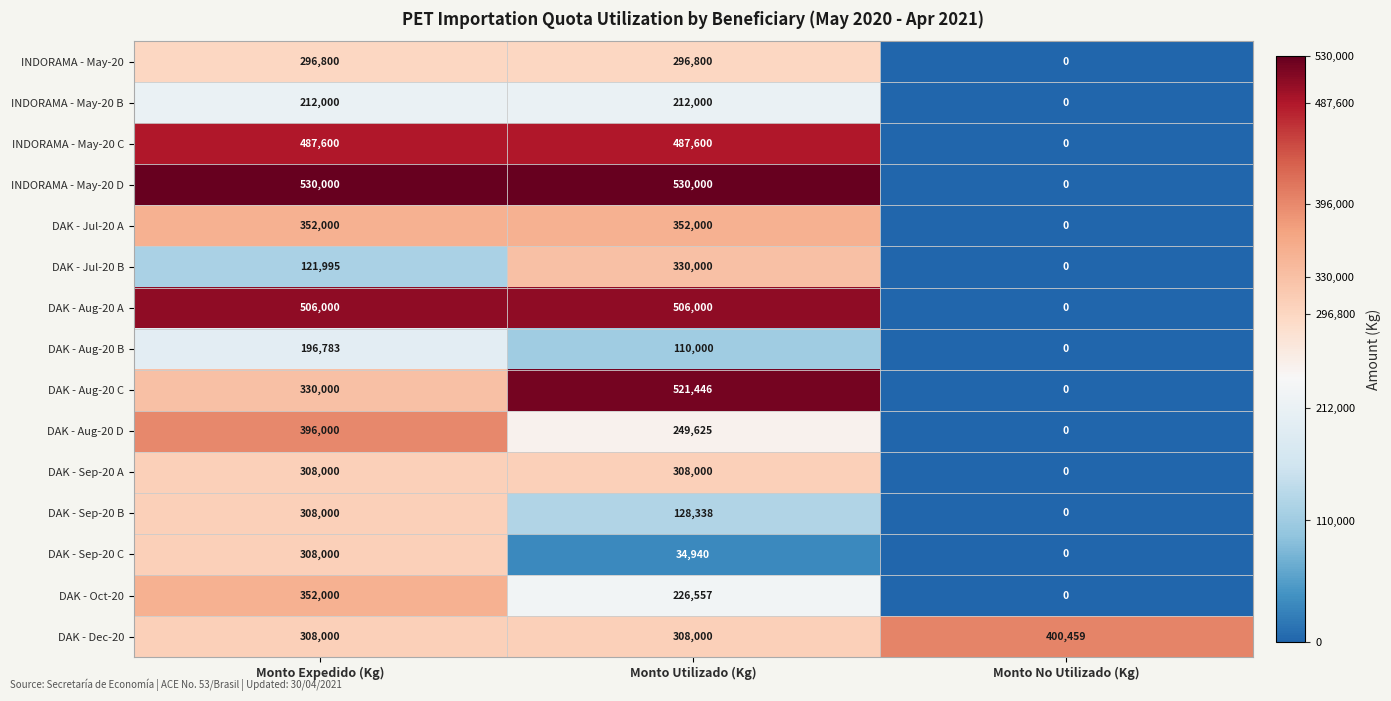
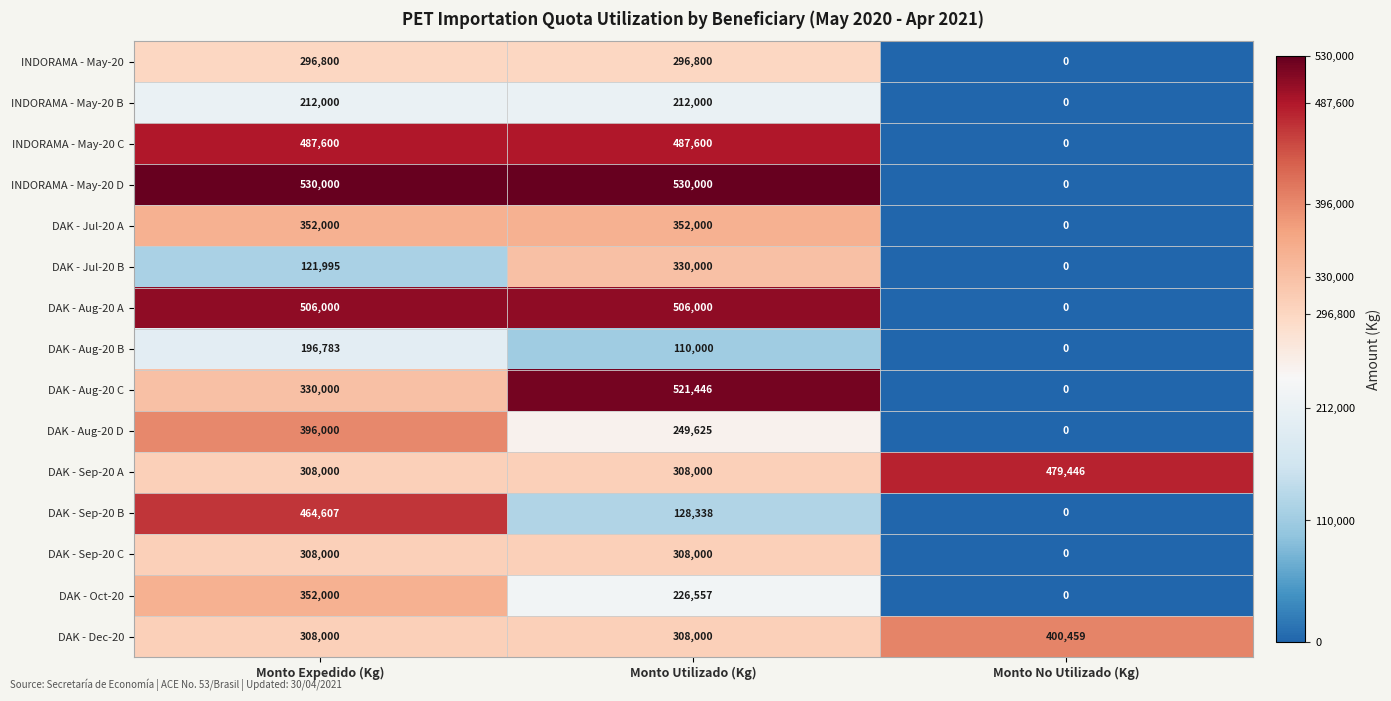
  {
    "INDORAMA - May-20": {
      "Monto Expedido (Kg)": "296,800",
      "Monto Utilizado (Kg)": "296,800",
      "Monto No Utilizado (Kg)": "0"
    },
    "INDORAMA - May-20 B": {
      "Monto Expedido (Kg)": "212,000",
      "Monto Utilizado (Kg)": "212,000",
      "Monto No Utilizado (Kg)": "0"
    },
    "INDORAMA - May-20 C": {
      "Monto Expedido (Kg)": "487,600",
      "Monto Utilizado (Kg)": "487,600",
      "Monto No Utilizado (Kg)": "0"
    },
    "INDORAMA - May-20 D": {
      "Monto Expedido (Kg)": "530,000",
      "Monto Utilizado (Kg)": "530,000",
      "Monto No Utilizado (Kg)": "0"
    },
    "DAK - Jul-20 A": {
      "Monto Expedido (Kg)": "352,000",
      "Monto Utilizado (Kg)": "352,000",
      "Monto No Utilizado (Kg)": "0"
    },
    "DAK - Jul-20 B": {
      "Monto Expedido (Kg)": "121,995",
      "Monto Utilizado (Kg)": "330,000",
      "Monto No Utilizado (Kg)": "0"
    },
    "DAK - Aug-20 A": {
      "Monto Expedido (Kg)": "506,000",
      "Monto Utilizado (Kg)": "506,000",
      "Monto No Utilizado (Kg)": "0"
    },
    "DAK - Aug-20 B": {
      "Monto Expedido (Kg)": "196,783",
      "Monto Utilizado (Kg)": "110,000",
      "Monto No Utilizado (Kg)": "0"
    },
    "DAK - Aug-20 C": {
      "Monto Expedido (Kg)": "330,000",
      "Monto Utilizado (Kg)": "521,446",
      "Monto No Utilizado (Kg)": "0"
    },
    "DAK - Aug-20 D": {
      "Monto Expedido (Kg)": "396,000",
      "Monto Utilizado (Kg)": "249,625",
      "Monto No Utilizado (Kg)": "0"
    },
    "DAK - Sep-20 A": {
      "Monto Expedido (Kg)": "308,000",
      "Monto Utilizado (Kg)": "308,000",
-     "Monto No Utilizado (Kg)": "0"
+     "Monto No Utilizado (Kg)": "479,446"
    },
    "DAK - Sep-20 B": {
-     "Monto Expedido (Kg)": "308,000",
+     "Monto Expedido (Kg)": "464,607",
      "Monto Utilizado (Kg)": "128,338",
      "Monto No Utilizado (Kg)": "0"
    },
    "DAK - Sep-20 C": {
      "Monto Expedido (Kg)": "308,000",
-     "Monto Utilizado (Kg)": "34,940",
+     "Monto Utilizado (Kg)": "308,000",
      "Monto No Utilizado (Kg)": "0"
    },
    "DAK - Oct-20": {
      "Monto Expedido (Kg)": "352,000",
      "Monto Utilizado (Kg)": "226,557",
      "Monto No Utilizado (Kg)": "0"
    },
    "DAK - Dec-20": {
      "Monto Expedido (Kg)": "308,000",
      "Monto Utilizado (Kg)": "308,000",
      "Monto No Utilizado (Kg)": "400,459"
    }
  }
